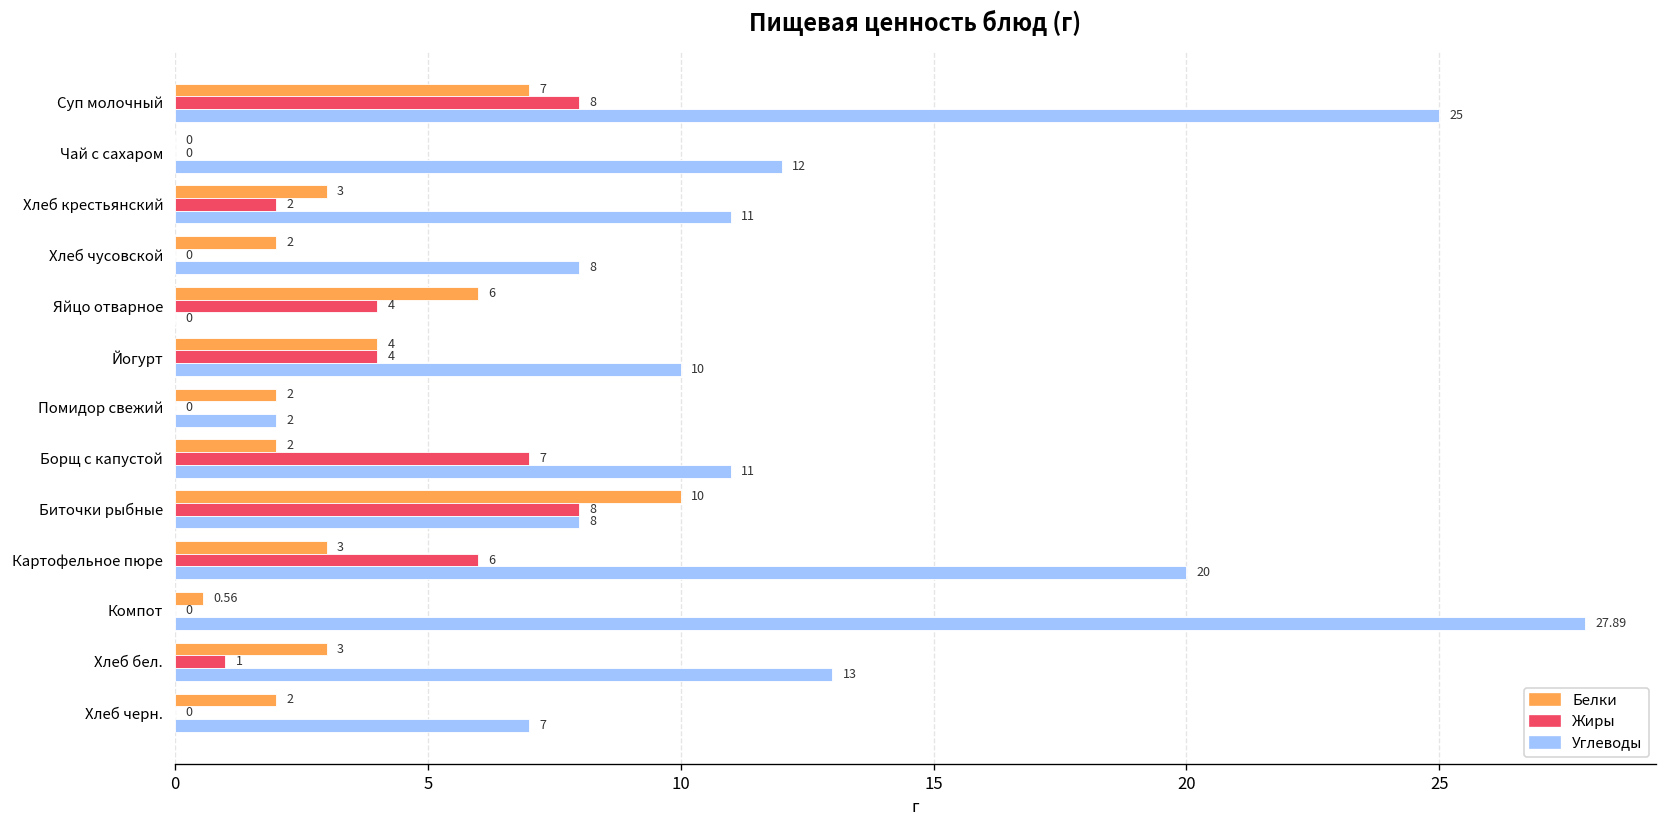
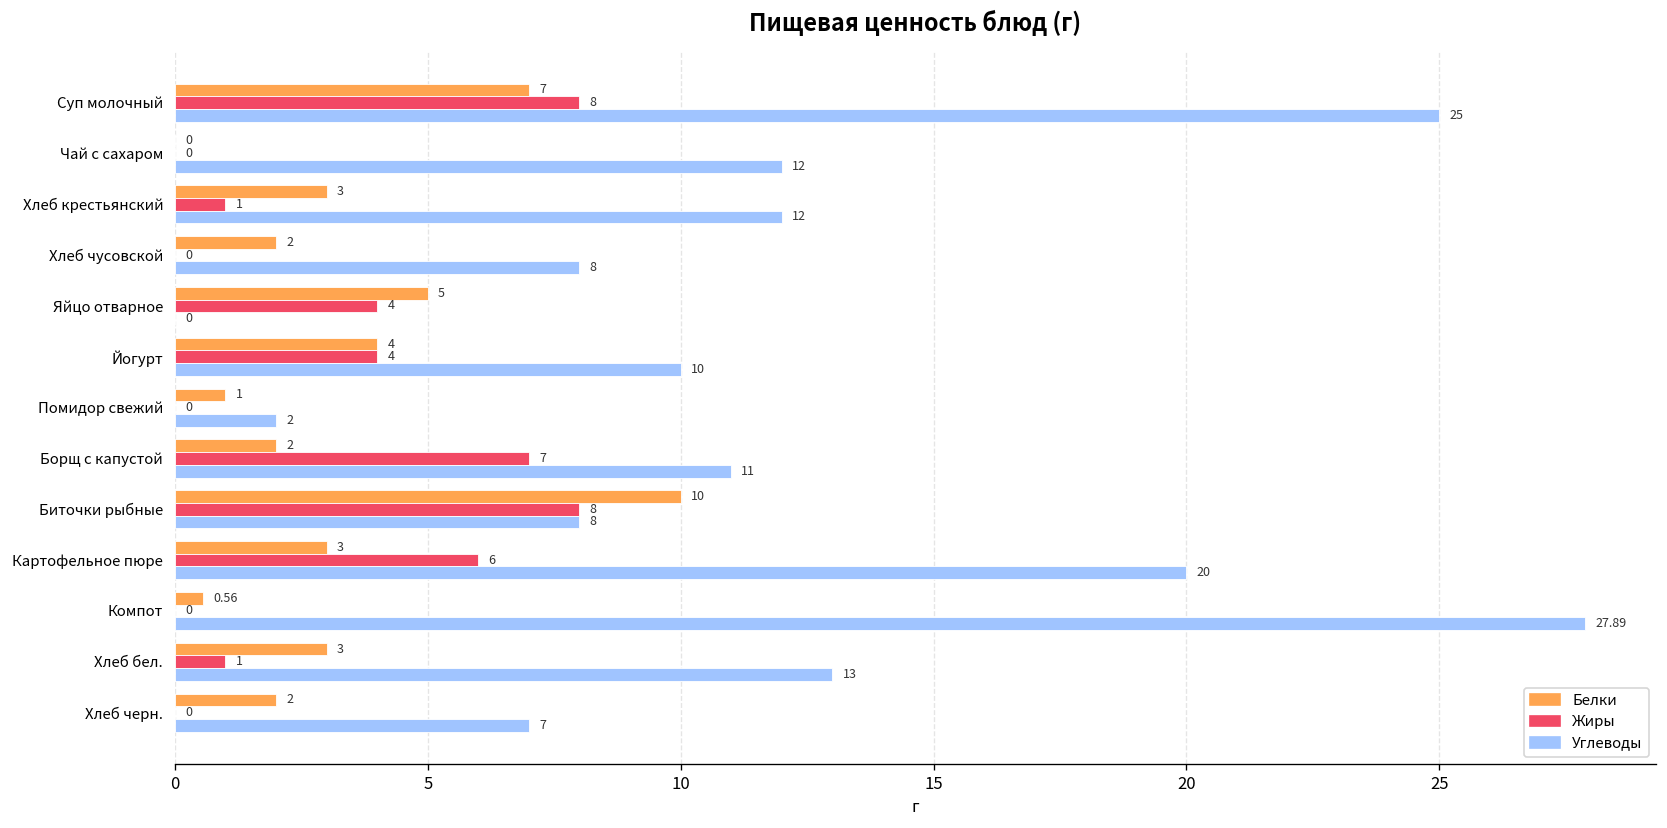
  {
    "Белки": {
      "Суп молочный": 7,
      "Чай с сахаром": 0,
      "Хлеб крестьянский": 3,
      "Хлеб чусовской": 2,
-     "Яйцо отварное": 6,
+     "Яйцо отварное": 5,
      "Йогурт": 4,
-     "Помидор свежий": 2,
+     "Помидор свежий": 1,
      "Борщ с капустой": 2,
      "Биточки рыбные": 10,
      "Картофельное пюре": 3,
      "Компот": 0.56,
      "Хлеб бел.": 3,
      "Хлеб черн.": 2
    },
    "Жиры": {
      "Суп молочный": 8,
      "Чай с сахаром": 0,
-     "Хлеб крестьянский": 2,
+     "Хлеб крестьянский": 1,
      "Хлеб чусовской": 0,
      "Яйцо отварное": 4,
      "Йогурт": 4,
      "Помидор свежий": 0,
      "Борщ с капустой": 7,
      "Биточки рыбные": 8,
      "Картофельное пюре": 6,
      "Компот": 0,
      "Хлеб бел.": 1,
      "Хлеб черн.": 0
    },
    "Углеводы": {
      "Суп молочный": 25,
      "Чай с сахаром": 12,
-     "Хлеб крестьянский": 11,
+     "Хлеб крестьянский": 12,
      "Хлеб чусовской": 8,
      "Яйцо отварное": 0,
      "Йогурт": 10,
      "Помидор свежий": 2,
      "Борщ с капустой": 11,
      "Биточки рыбные": 8,
      "Картофельное пюре": 20,
      "Компот": 27.89,
      "Хлеб бел.": 13,
      "Хлеб черн.": 7
    }
  }
